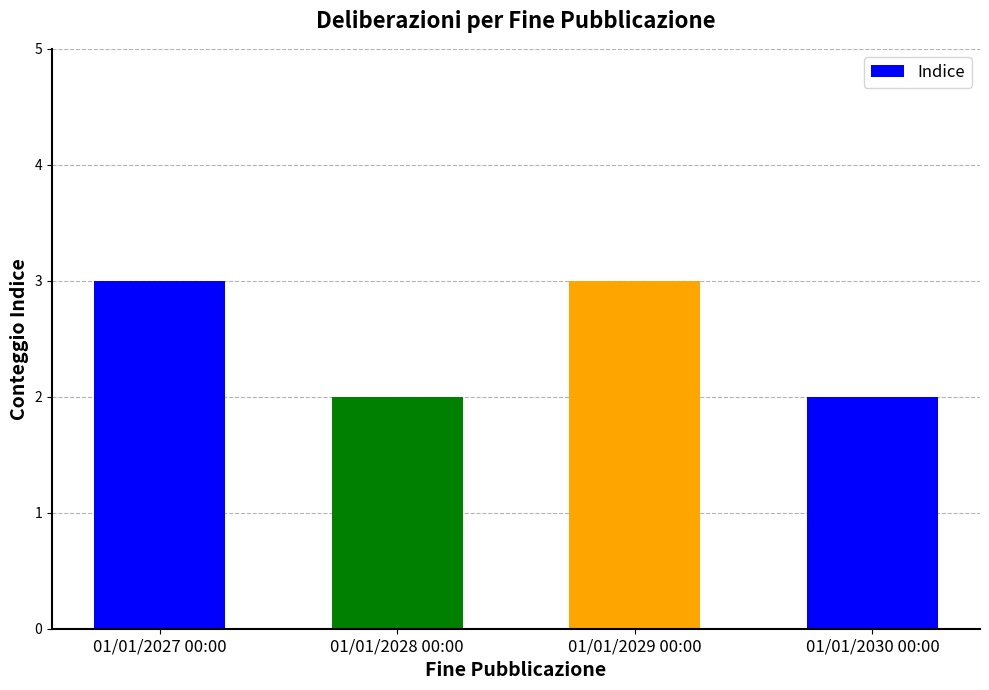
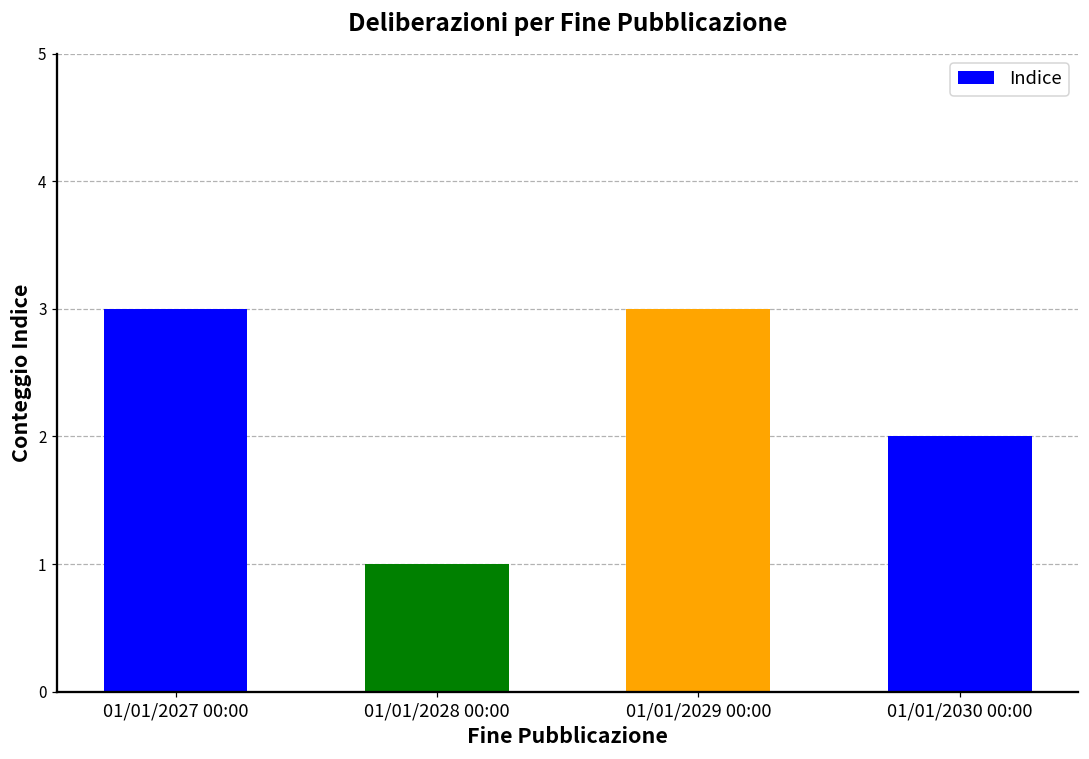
  {
    "01/01/2027 00:00": 3,
-   "01/01/2028 00:00": 2,
+   "01/01/2028 00:00": 1,
    "01/01/2029 00:00": 3,
    "01/01/2030 00:00": 2
  }
